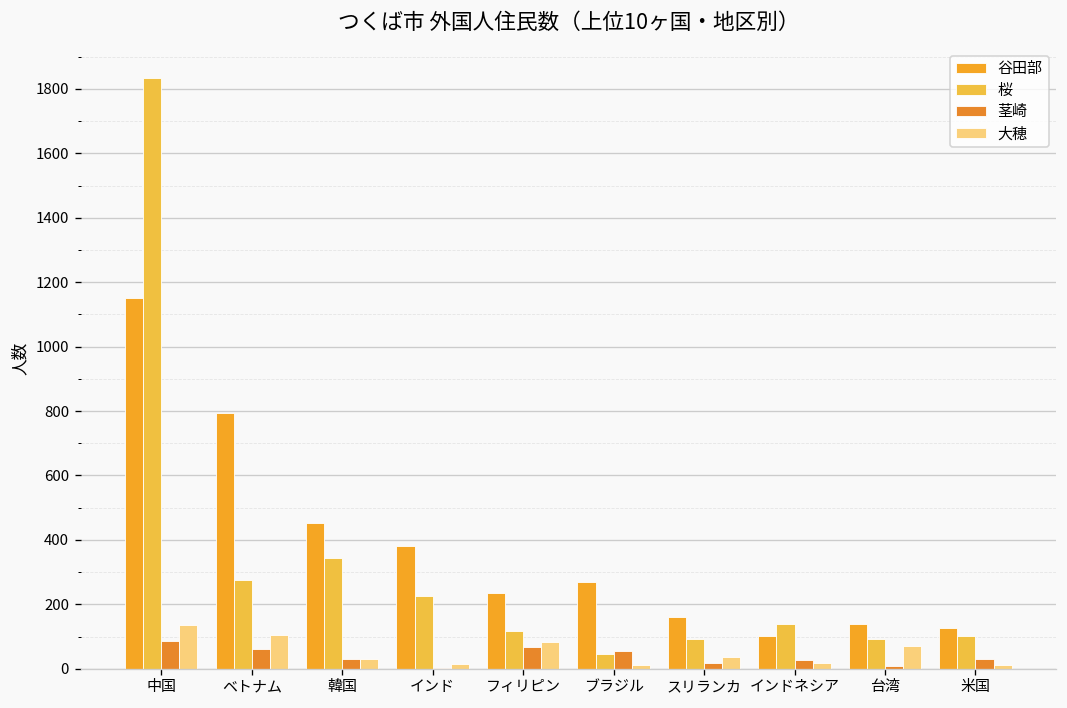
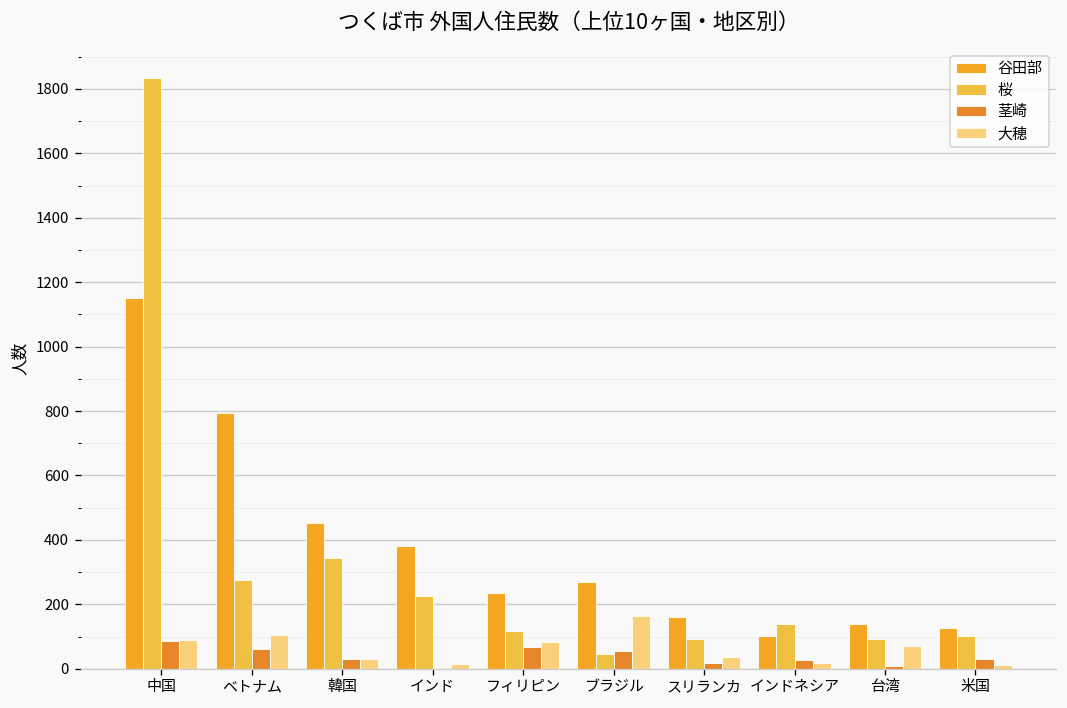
  {
    "大穂": {
-     "中国": 140,
+     "中国": 90,
      "ベトナム": 110,
      "韓国": 30,
      "インド": 10,
      "フィリピン": 80,
-     "ブラジル": 10,
+     "ブラジル": 160,
      "スリランカ": 40,
      "インドネシア": 20,
      "台湾": 70,
      "米国": 10
    }
  }
